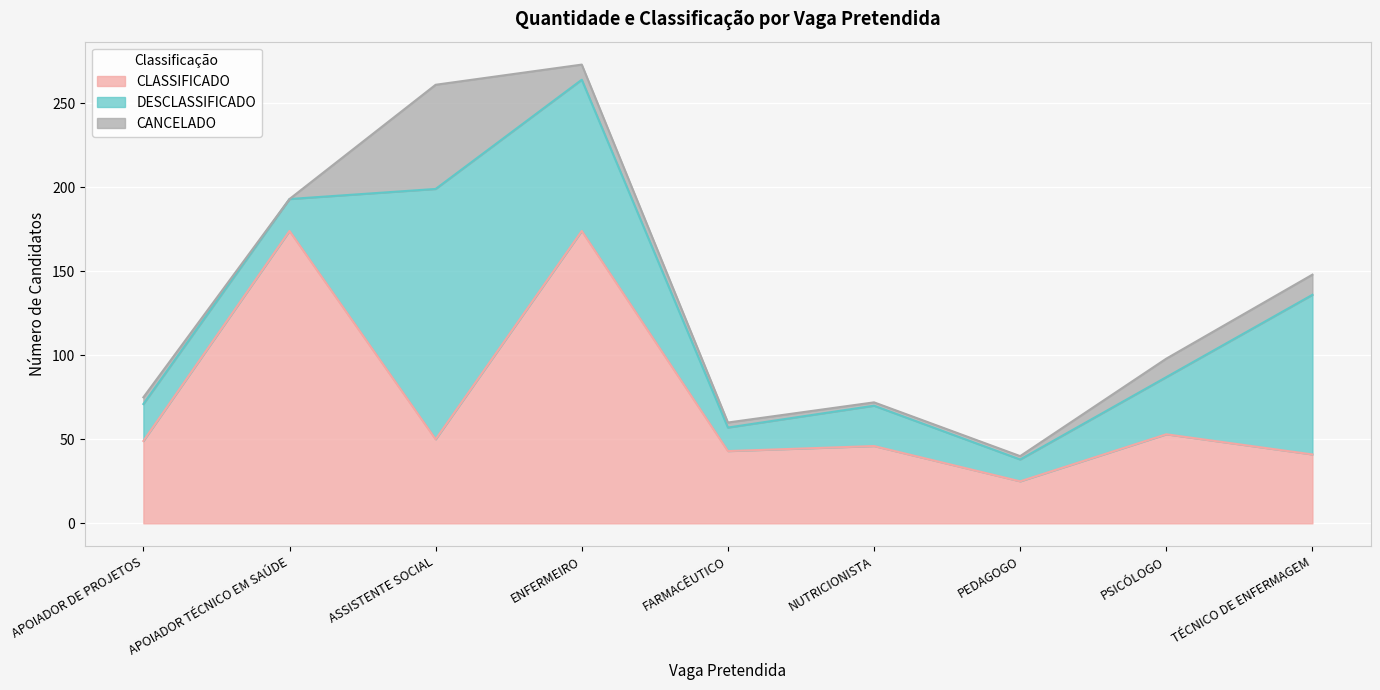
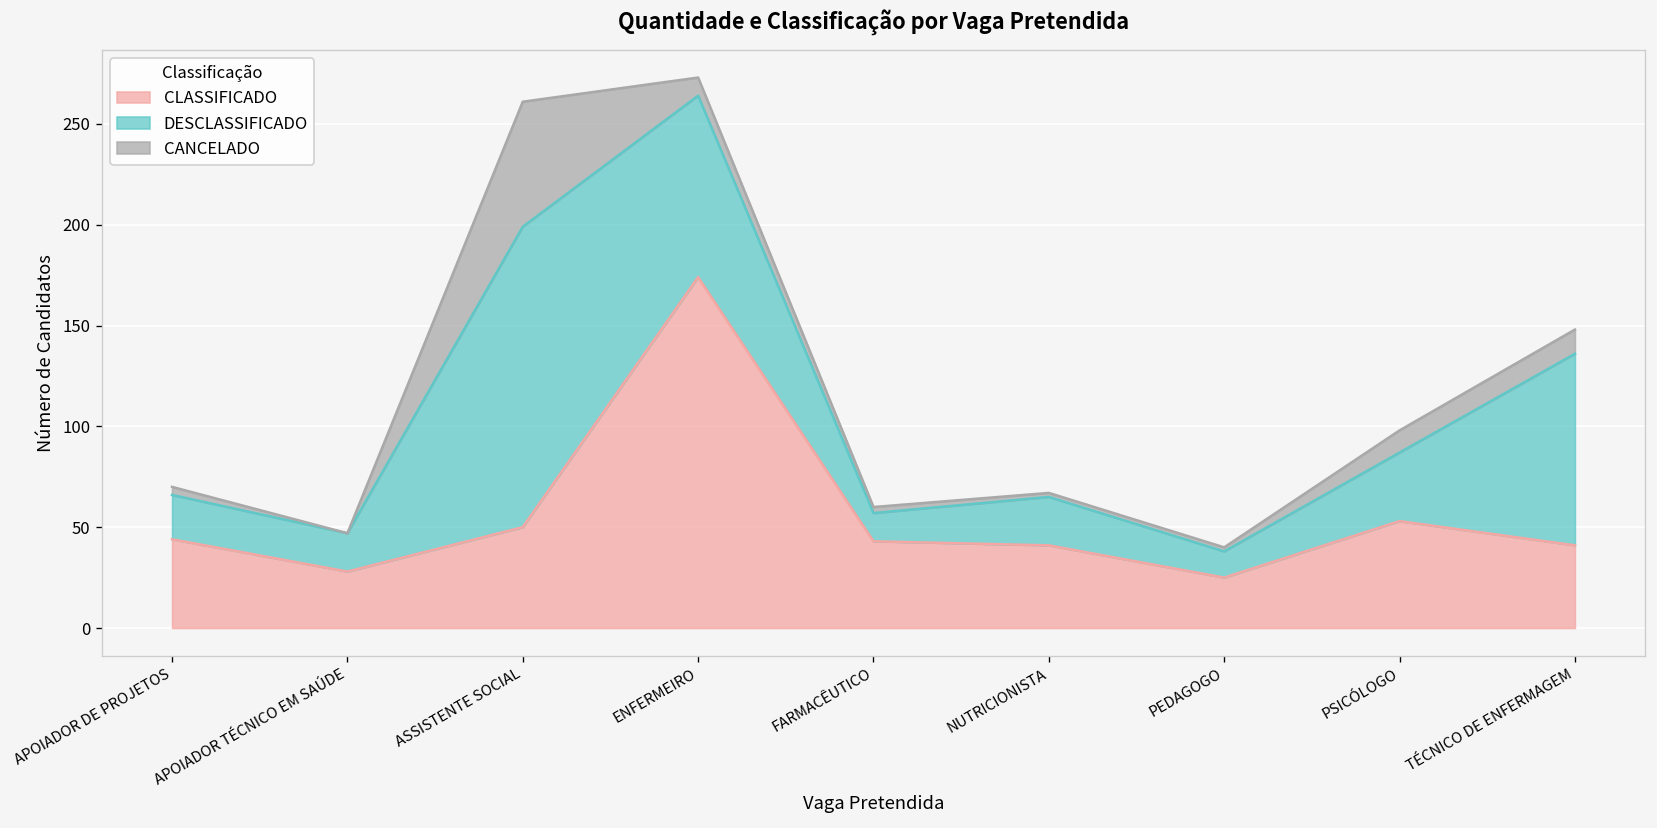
  {
    "CLASSIFICADO": {
-     "APOIADOR DE PROJETOS": 49,
-     "APOIADOR TÉCNICO EM SAÚDE": 174,
+     "APOIADOR DE PROJETOS": 44,
+     "APOIADOR TÉCNICO EM SAÚDE": 28,
      "ASSISTENTE SOCIAL": 50,
      "ENFERMEIRO": 174,
      "FARMACÊUTICO": 43,
-     "NUTRICIONISTA": 46,
+     "NUTRICIONISTA": 41,
      "PEDAGOGO": 25,
      "PSICÓLOGO": 53,
      "TÉCNICO DE ENFERMAGEM": 41
    },
    "DESCLASSIFICADO": {
      "APOIADOR DE PROJETOS": 22,
      "ASSISTENTE SOCIAL": 149,
      "ENFERMEIRO": 90,
      "FARMACÊUTICO": 14,
      "NUTRICIONISTA": 24,
      "PEDAGOGO": 13,
      "PSICÓLOGO": 34,
      "TÉCNICO DE ENFERMAGEM": 95
    },
    "CANCELADO": {
      "APOIADOR DE PROJETOS": 4,
      "ASSISTENTE SOCIAL": 62,
      "ENFERMEIRO": 9,
      "FARMACÊUTICO": 3,
      "NUTRICIONISTA": 2,
      "PEDAGOGO": 2,
      "PSICÓLOGO": 11,
      "TÉCNICO DE ENFERMAGEM": 12
    }
  }
